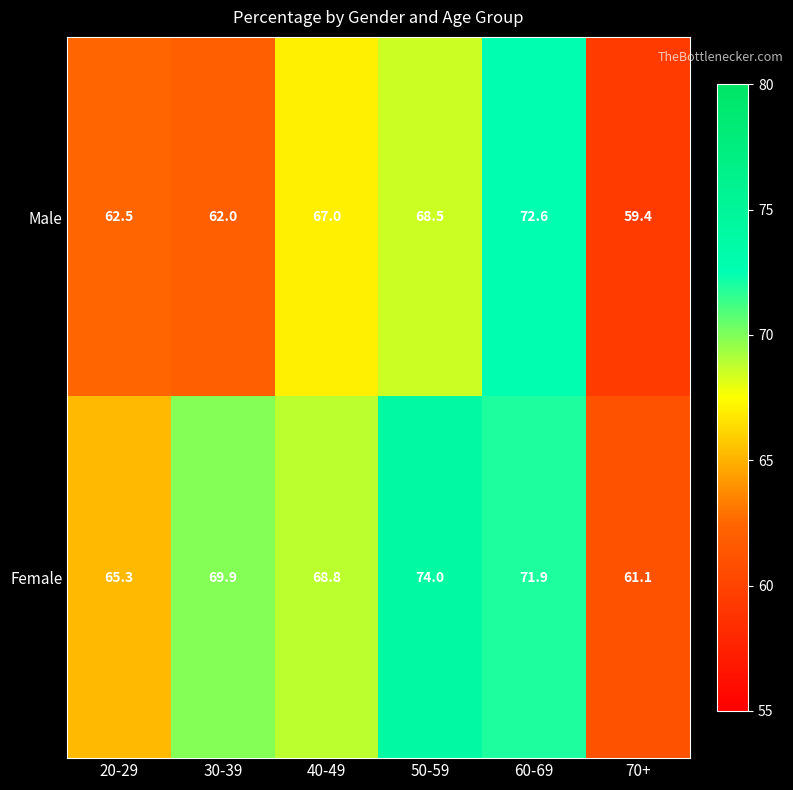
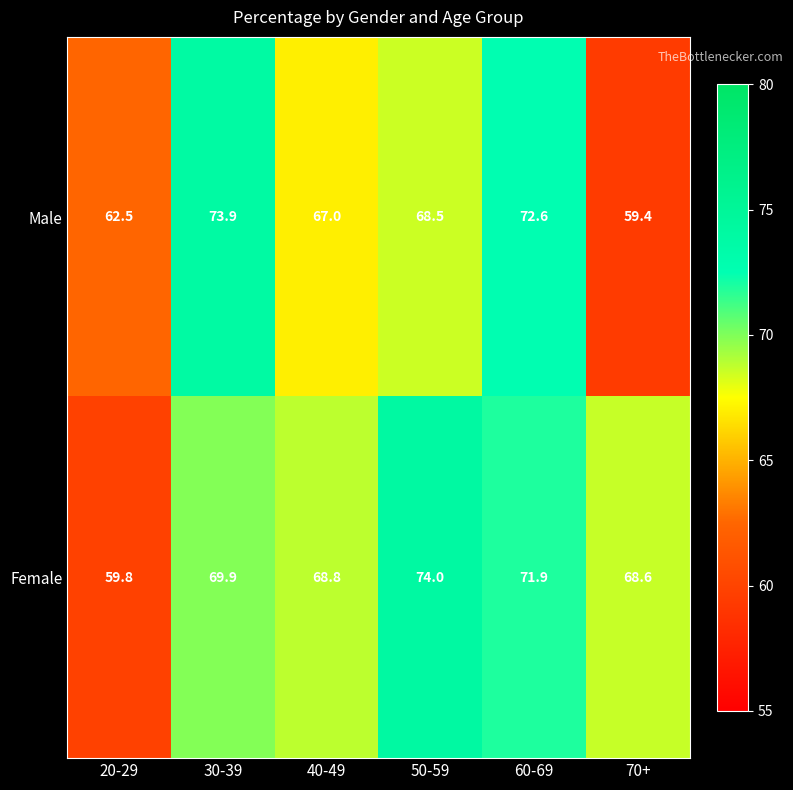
  {
    "Male": {
      "20-29": 62.5,
-     "30-39": 62.0,
+     "30-39": 73.9,
      "40-49": 67.0,
      "50-59": 68.5,
      "60-69": 72.6,
      "70+": 59.4
    },
    "Female": {
-     "20-29": 65.3,
+     "20-29": 59.8,
      "30-39": 69.9,
      "40-49": 68.8,
      "50-59": 74.0,
      "60-69": 71.9,
-     "70+": 61.1
+     "70+": 68.6
    }
  }
